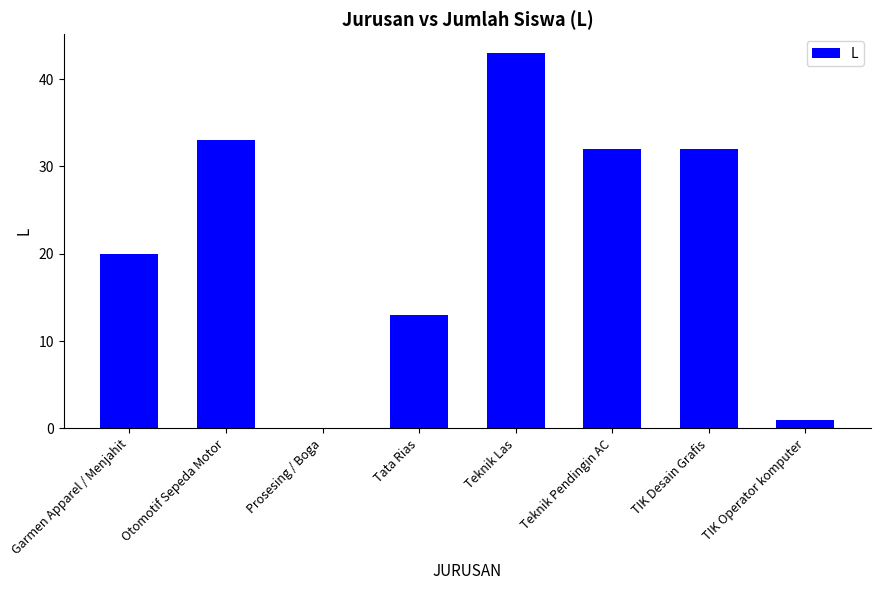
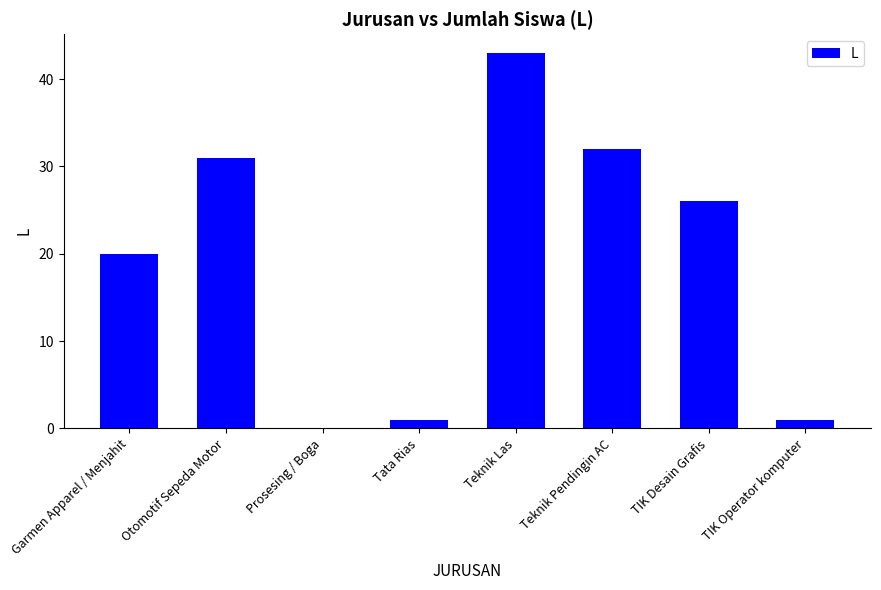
  {
    "Garmen Apparel / Menjahit": 20,
-   "Otomotif Sepeda Motor": 33,
+   "Otomotif Sepeda Motor": 31,
    "Prosesing / Boga": 0,
-   "Tata Rias": 13,
+   "Tata Rias": 1,
    "Teknik Las": 43,
    "Teknik Pendingin AC": 32,
-   "TIK Desain Grafis": 32,
+   "TIK Desain Grafis": 26,
    "TIK Operator komputer": 1
  }
